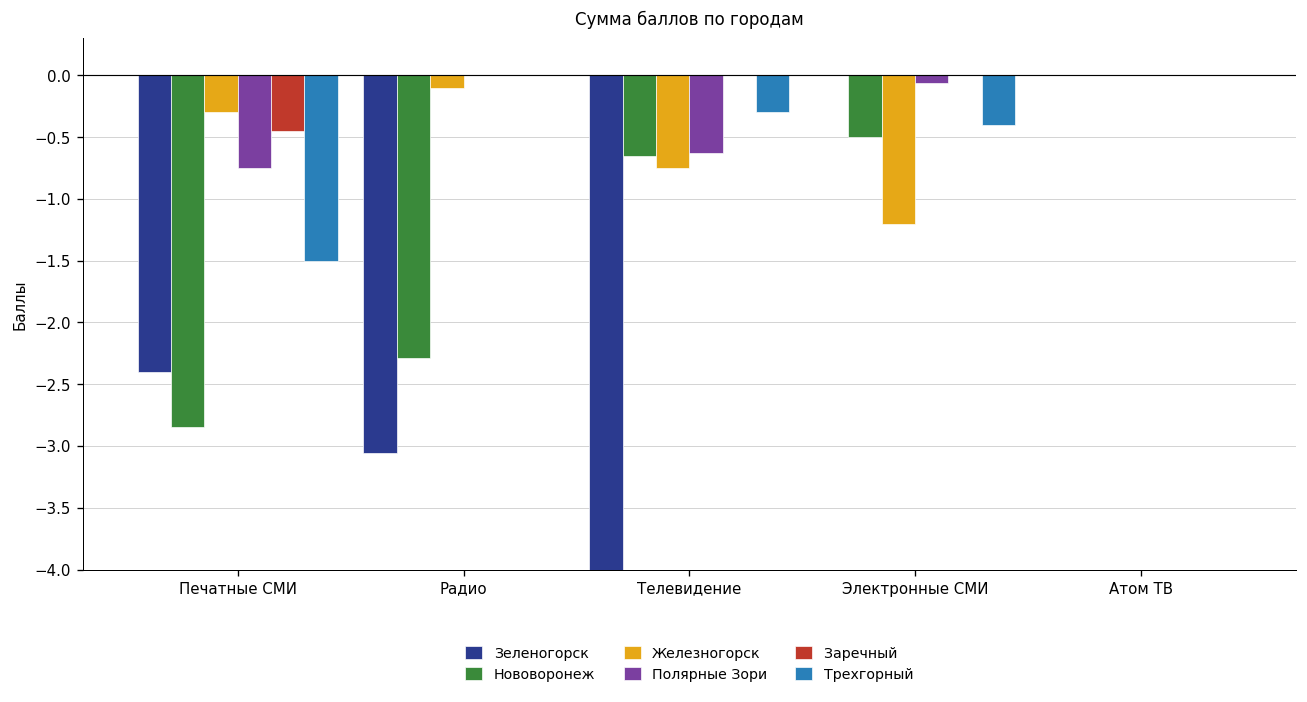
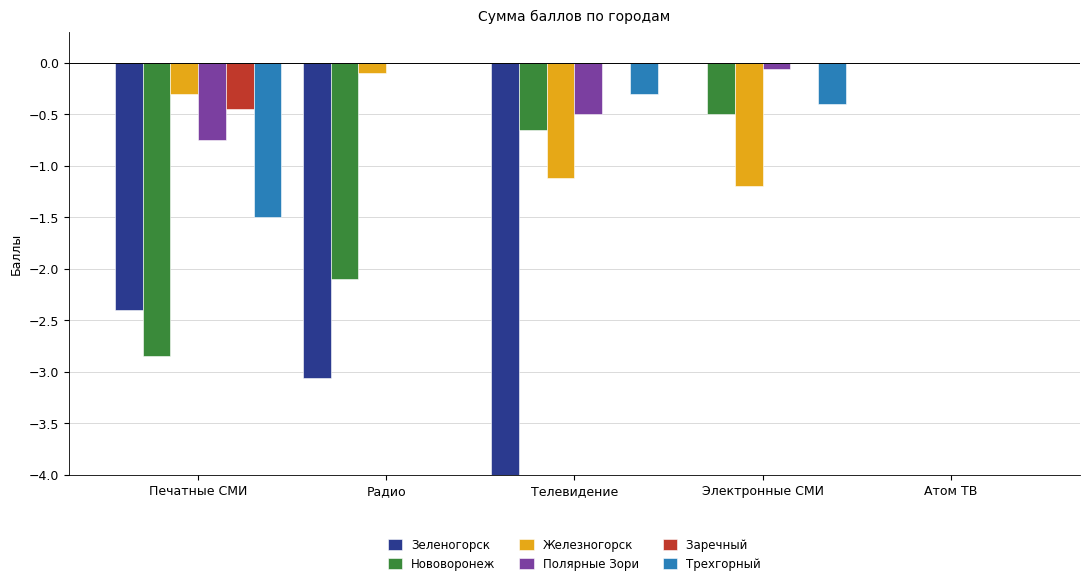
  {
    "Зеленогорск": {
      "Печатные СМИ": -2.40,
      "Радио": -3.06,
      "Телевидение": -4.00,
      "Электронные СМИ": 0.00,
      "Атом ТВ": 0.00
    },
    "Нововоронеж": {
      "Печатные СМИ": -2.85,
-     "Радио": -2.29,
+     "Радио": -2.10,
      "Телевидение": -0.65,
      "Электронные СМИ": -0.50,
      "Атом ТВ": 0.00
    },
    "Железногорск": {
      "Печатные СМИ": -0.30,
      "Радио": -0.10,
-     "Телевидение": -0.75,
+     "Телевидение": -1.12,
      "Электронные СМИ": -1.20,
      "Атом ТВ": 0.00
    },
    "Полярные Зори": {
      "Печатные СМИ": -0.75,
      "Радио": 0.00,
-     "Телевидение": -0.63,
+     "Телевидение": -0.50,
      "Электронные СМИ": -0.06,
      "Атом ТВ": 0.00
    },
    "Заречный": {
      "Печатные СМИ": -0.45,
      "Радио": 0.00,
      "Телевидение": 0.00,
      "Электронные СМИ": 0.00,
      "Атом ТВ": 0.00
    },
    "Трехгорный": {
      "Печатные СМИ": -1.50,
      "Радио": 0.00,
      "Телевидение": -0.30,
      "Электронные СМИ": -0.40,
      "Атом ТВ": 0.00
    }
  }
